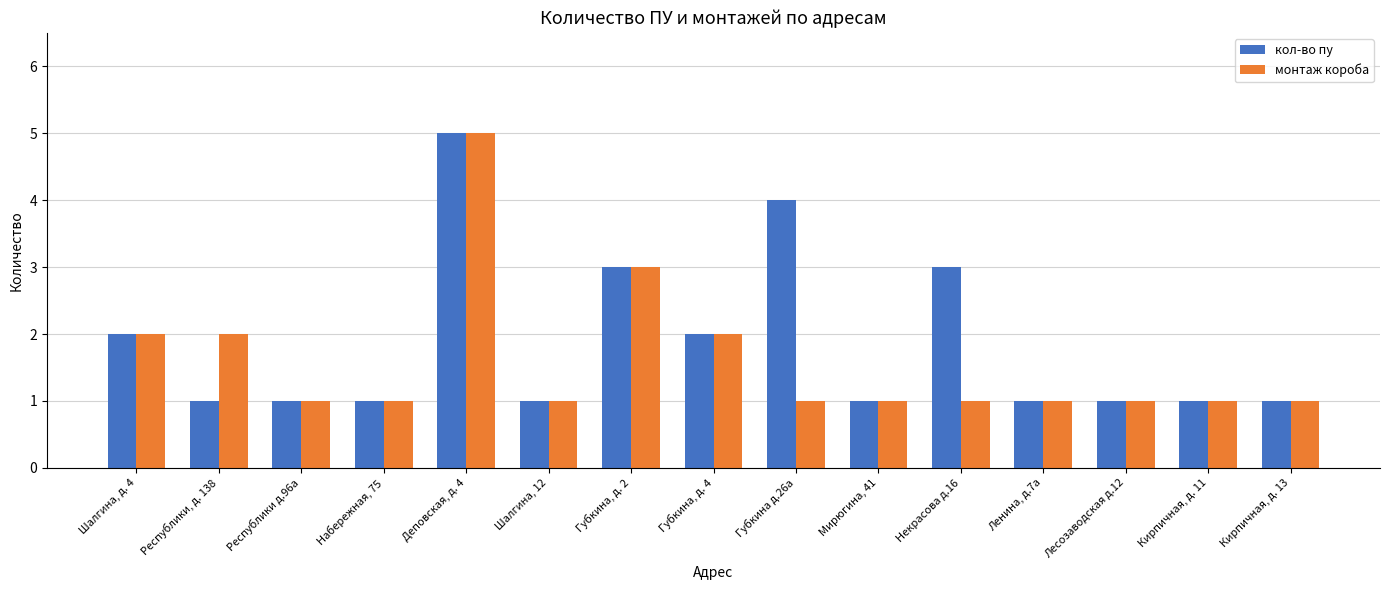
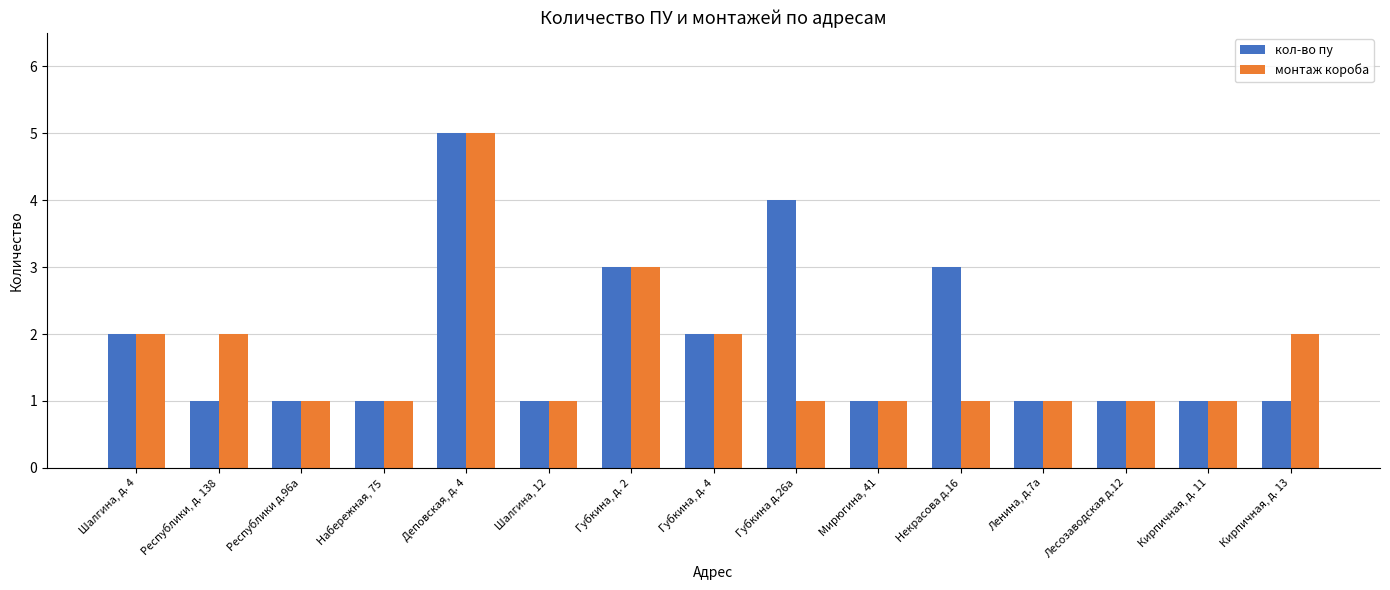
  {
    "кол-во пу": {
      "Шалгина, д. 4": 2,
      "Республики, д. 138": 1,
      "Республики д.96а": 1,
      "Набережная, 75": 1,
      "Деповская, д. 4": 5,
      "Шалгина, 12": 1,
      "Губкина, д. 2": 3,
      "Губкина, д. 4": 2,
      "Губкина д.26а": 4,
      "Мирюгина, 41": 1,
      "Некрасова д.16": 3,
      "Ленина, д.7а": 1,
      "Лесозаводская д.12": 1,
      "Кирпичная, д. 11": 1,
      "Кирпичная, д. 13": 1
    },
    "монтаж короба": {
      "Шалгина, д. 4": 2,
      "Республики, д. 138": 2,
      "Республики д.96а": 1,
      "Набережная, 75": 1,
      "Деповская, д. 4": 5,
      "Шалгина, 12": 1,
      "Губкина, д. 2": 3,
      "Губкина, д. 4": 2,
      "Губкина д.26а": 1,
      "Мирюгина, 41": 1,
      "Некрасова д.16": 1,
      "Ленина, д.7а": 1,
      "Лесозаводская д.12": 1,
      "Кирпичная, д. 11": 1,
-     "Кирпичная, д. 13": 1
+     "Кирпичная, д. 13": 2
    }
  }
